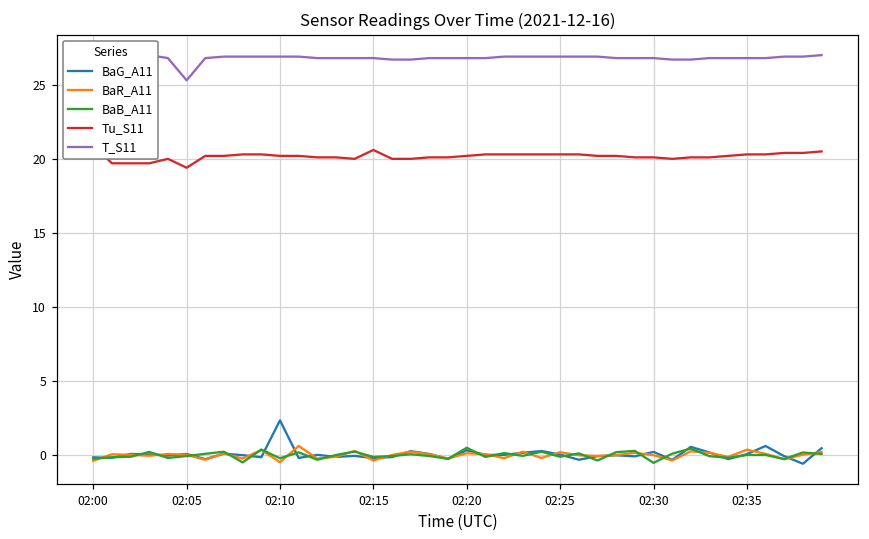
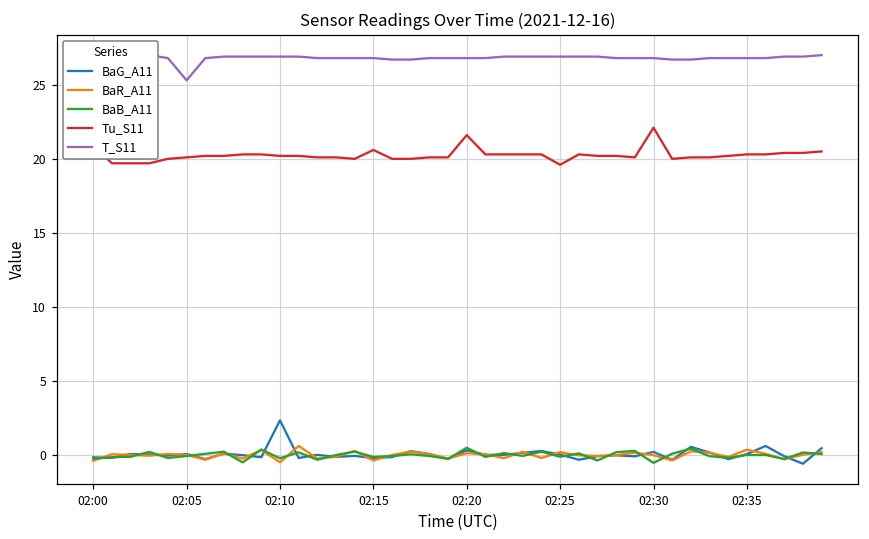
  {
    "BaG_A11": {
      "02:10": 2.4,
      "02:30": 0.2
    },
    "BaR_A11": {
      "02:10": -0.5,
      "02:20": 0.1,
      "02:30": 0.0,
      "02:35": 0.4
    },
    "BaB_A11": {
      "02:10": -0.2,
      "02:30": -0.5
    },
    "Tu_S11": {
-     "02:05": 19.4,
+     "02:05": 20.1,
      "02:10": 20.2,
      "02:15": 20.6,
-     "02:20": 20.2,
-     "02:25": 20.3,
-     "02:30": 20.1,
+     "02:20": 21.6,
+     "02:25": 19.6,
+     "02:30": 22.1,
      "02:35": 20.3
    },
    "T_S11": {
      "02:05": 25.3,
      "02:10": 26.9,
      "02:15": 26.8,
      "02:20": 26.8,
      "02:25": 26.9,
      "02:30": 26.8,
      "02:35": 26.8
    }
  }
